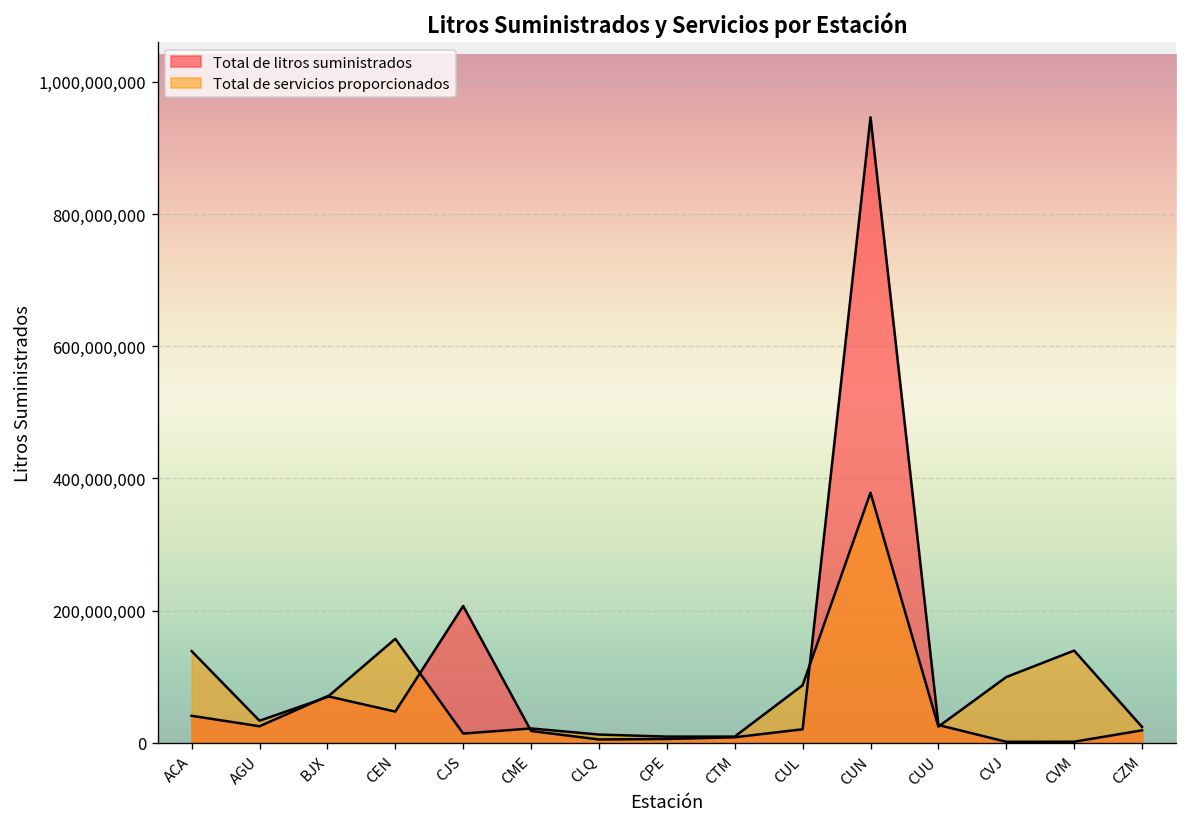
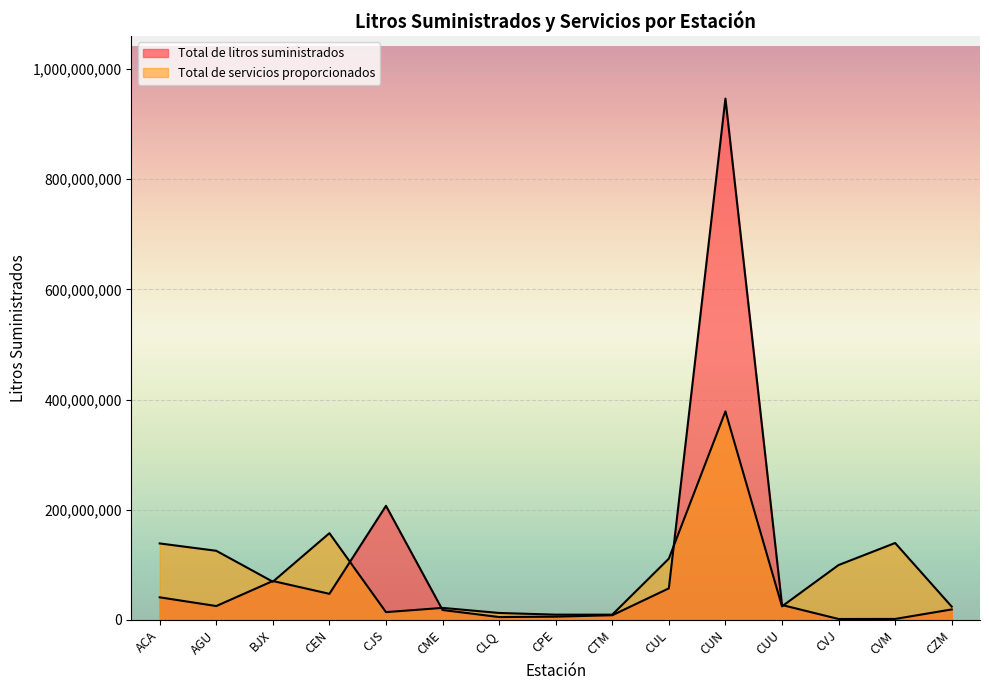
  {
    "Total de litros suministrados": {
      "ACA": "40,000,000",
      "AGU": "30,000,000",
      "CEN": "50,000,000",
      "CJS": "210,000,000",
      "CLQ": "10,000,000",
-     "CUL": "20,000,000",
+     "CUL": "60,000,000",
      "CUN": "950,000,000",
      "CVJ": "0",
      "CVM": "0",
      "CZM": "20,000,000"
    },
    "Total de servicios proporcionados": {
      "ACA": "140,000,000",
-     "AGU": "30,000,000",
+     "AGU": "130,000,000",
      "CEN": "160,000,000",
      "CJS": "10,000,000",
      "CLQ": "10,000,000",
-     "CUL": "90,000,000",
+     "CUL": "110,000,000",
      "CUN": "380,000,000",
      "CVJ": "100,000,000",
      "CVM": "140,000,000",
      "CZM": "20,000,000"
    }
  }
